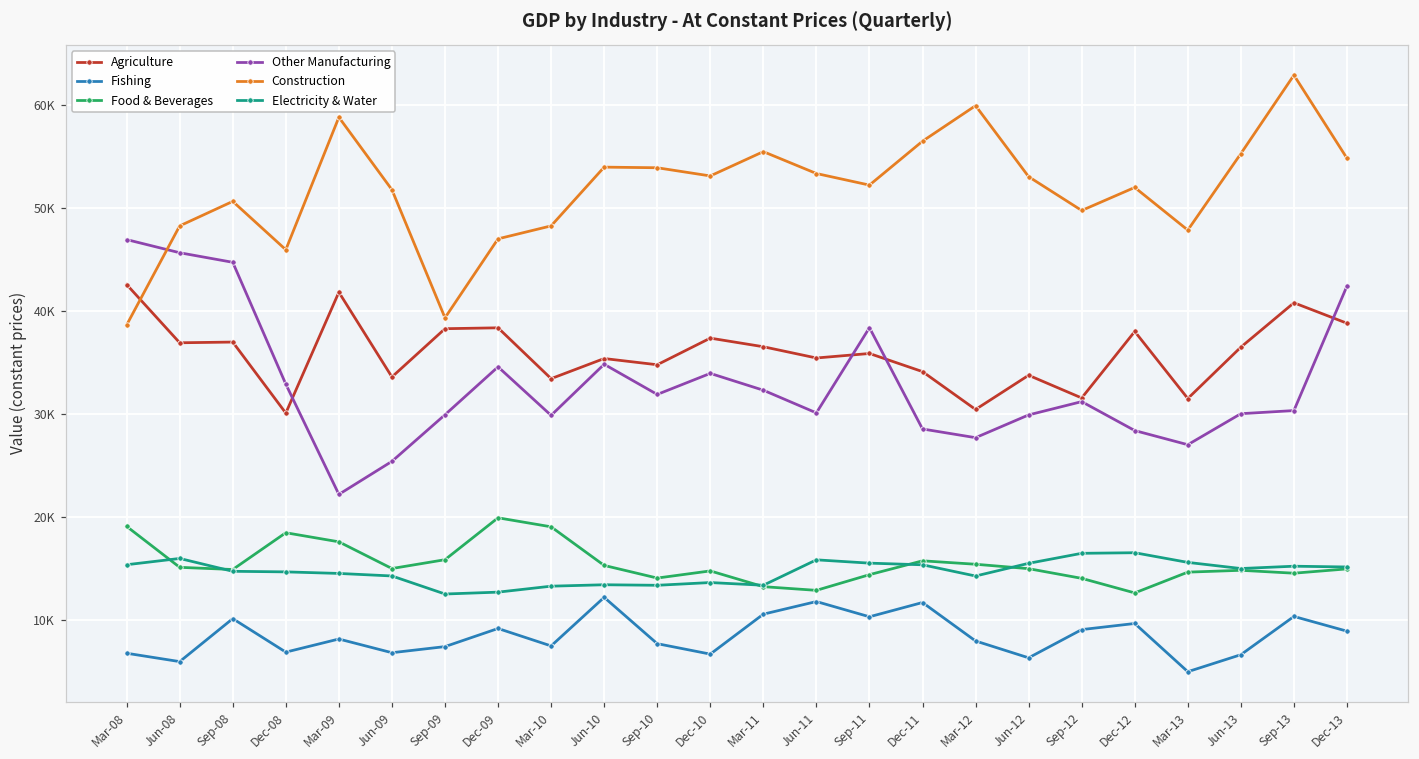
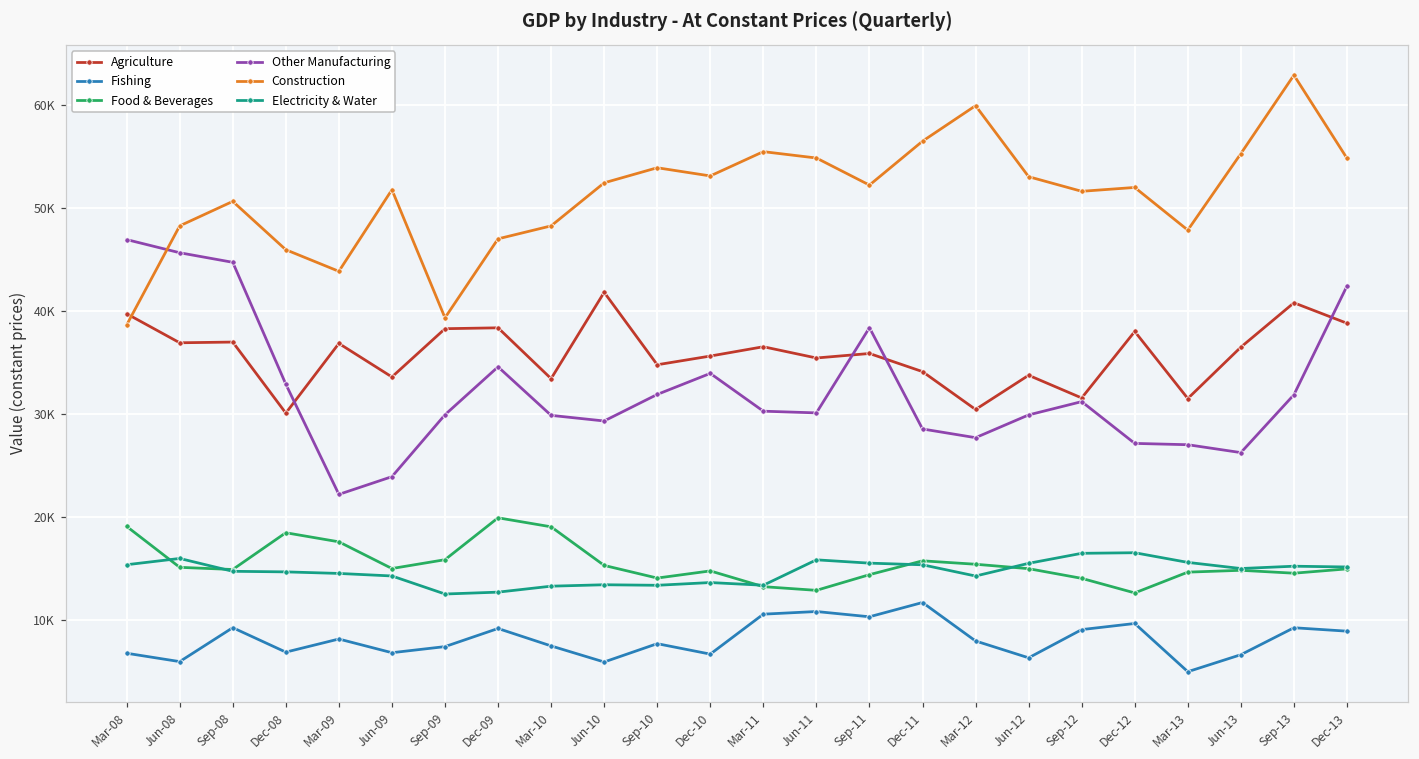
  {
    "Agriculture": {
-     "Mar-08": 43000,
+     "Mar-08": 40000,
      "Jun-08": 37000,
      "Sep-08": 37000,
      "Dec-08": 30000,
-     "Mar-09": 42000,
+     "Mar-09": 37000,
      "Jun-09": 34000,
      "Sep-09": 38000,
      "Dec-09": 38000,
      "Mar-10": 33000,
-     "Jun-10": 35000,
+     "Jun-10": 42000,
      "Sep-10": 35000,
-     "Dec-10": 37000,
+     "Dec-10": 36000,
      "Mar-11": 37000,
      "Jun-11": 35000,
      "Sep-11": 36000,
      "Dec-11": 34000,
      "Mar-12": 30000,
      "Jun-12": 34000,
      "Sep-12": 32000,
      "Dec-12": 38000,
      "Mar-13": 31000,
      "Jun-13": 36000,
      "Sep-13": 41000,
      "Dec-13": 39000
    },
    "Fishing": {
      "Mar-08": 7000,
      "Jun-08": 6000,
-     "Sep-08": 10000,
+     "Sep-08": 9000,
      "Dec-08": 7000,
      "Mar-09": 8000,
      "Jun-09": 7000,
      "Sep-09": 7000,
      "Dec-09": 9000,
      "Mar-10": 7000,
-     "Jun-10": 12000,
+     "Jun-10": 6000,
      "Sep-10": 8000,
      "Dec-10": 7000,
      "Mar-11": 11000,
-     "Jun-11": 12000,
+     "Jun-11": 11000,
      "Sep-11": 10000,
      "Dec-11": 12000,
      "Mar-12": 8000,
      "Jun-12": 6000,
      "Sep-12": 9000,
      "Dec-12": 10000,
      "Mar-13": 5000,
      "Jun-13": 7000,
-     "Sep-13": 10000,
+     "Sep-13": 9000,
      "Dec-13": 9000
    },
    "Other Manufacturing": {
      "Mar-08": 47000,
      "Jun-08": 46000,
      "Sep-08": 45000,
      "Dec-08": 33000,
      "Mar-09": 22000,
-     "Jun-09": 25000,
+     "Jun-09": 24000,
      "Sep-09": 30000,
      "Dec-09": 35000,
      "Mar-10": 30000,
-     "Jun-10": 35000,
+     "Jun-10": 29000,
      "Sep-10": 32000,
      "Dec-10": 34000,
-     "Mar-11": 32000,
+     "Mar-11": 30000,
      "Jun-11": 30000,
      "Sep-11": 38000,
      "Dec-11": 29000,
      "Mar-12": 28000,
      "Jun-12": 30000,
      "Sep-12": 31000,
-     "Dec-12": 28000,
+     "Dec-12": 27000,
      "Mar-13": 27000,
-     "Jun-13": 30000,
-     "Sep-13": 30000,
+     "Jun-13": 26000,
+     "Sep-13": 32000,
      "Dec-13": 42000
    },
    "Construction": {
      "Mar-08": 39000,
      "Jun-08": 48000,
      "Sep-08": 51000,
      "Dec-08": 46000,
-     "Mar-09": 59000,
+     "Mar-09": 44000,
      "Jun-09": 52000,
      "Sep-09": 39000,
      "Dec-09": 47000,
      "Mar-10": 48000,
-     "Jun-10": 54000,
+     "Jun-10": 52000,
      "Sep-10": 54000,
      "Dec-10": 53000,
      "Mar-11": 55000,
-     "Jun-11": 53000,
+     "Jun-11": 55000,
      "Sep-11": 52000,
      "Dec-11": 56000,
      "Mar-12": 60000,
      "Jun-12": 53000,
-     "Sep-12": 50000,
+     "Sep-12": 52000,
      "Dec-12": 52000,
      "Mar-13": 48000,
      "Jun-13": 55000,
      "Sep-13": 63000,
      "Dec-13": 55000
    }
  }
